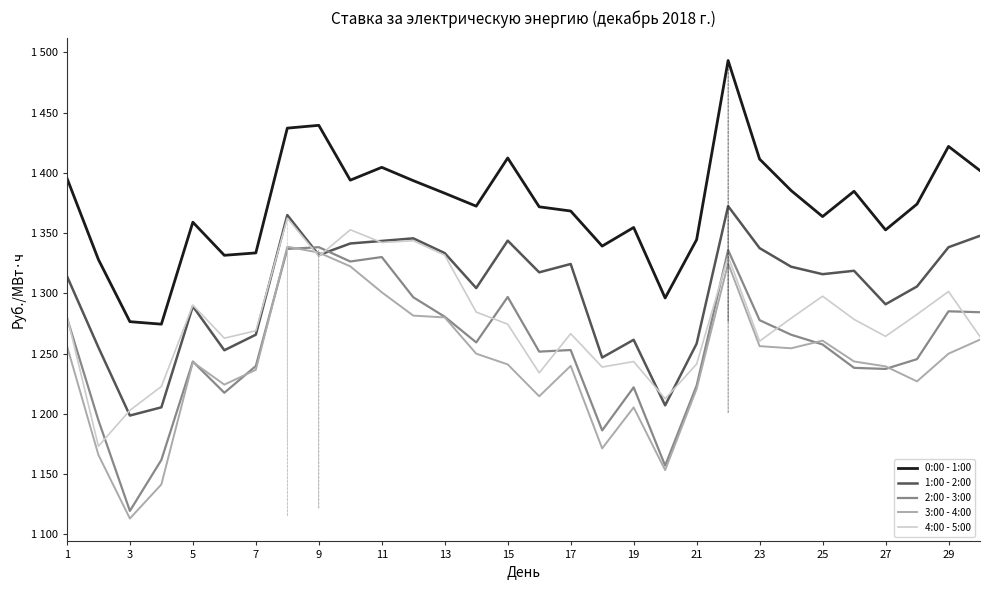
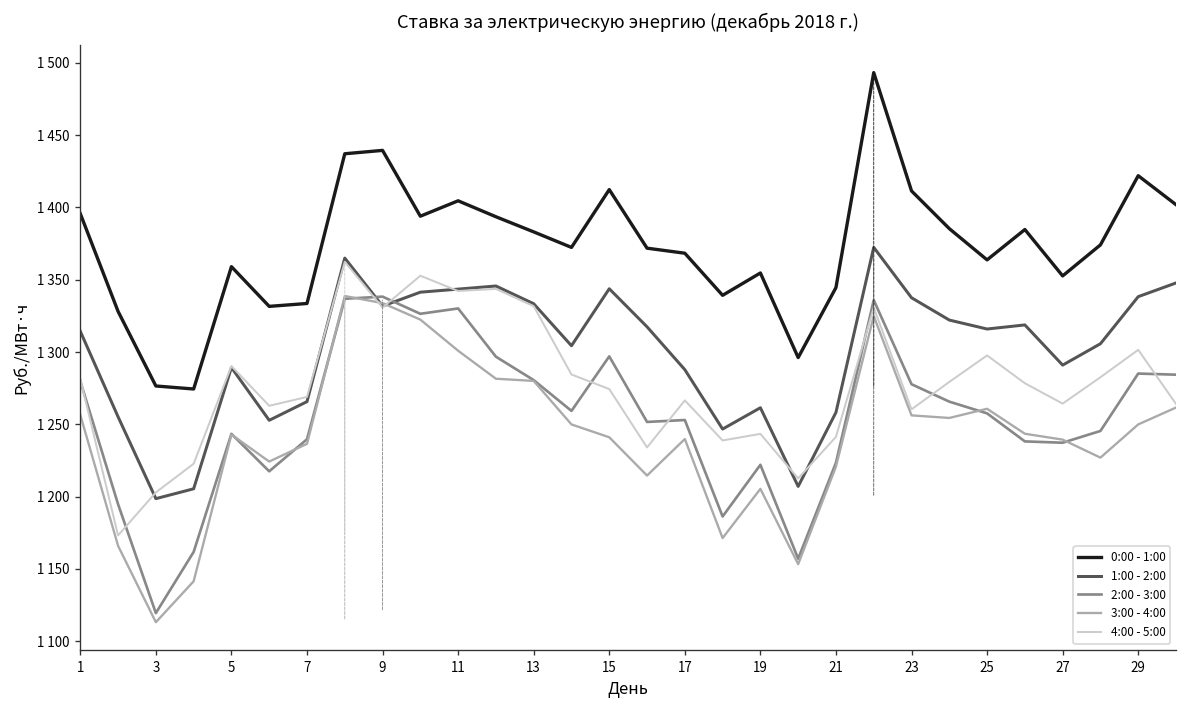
  {
    "0:00 - 1:00": {
      "1": 1396,
      "3": 1277,
      "5": 1359,
      "7": 1334,
      "9": 1440,
      "11": 1405,
      "13": 1383,
      "15": 1412,
      "17": 1368,
      "19": 1355,
      "21": 1345,
      "23": 1411,
      "25": 1364,
      "27": 1353,
      "29": 1422
    },
    "1:00 - 2:00": {
      "1": 1314,
      "3": 1199,
      "7": 1266,
      "15": 1344,
-     "17": 1324,
+     "17": 1288,
      "19": 1261,
      "21": 1258,
      "23": 1338,
      "25": 1316,
      "27": 1291,
      "29": 1338
    }
  }
